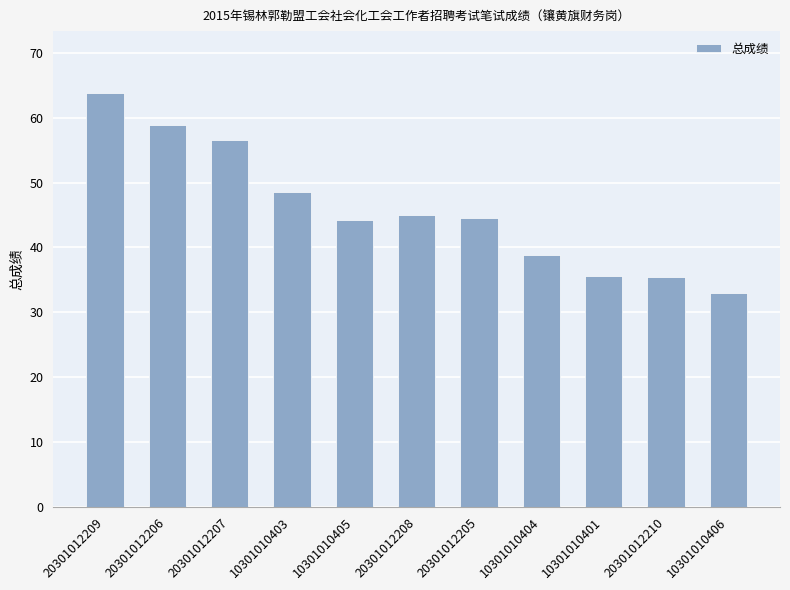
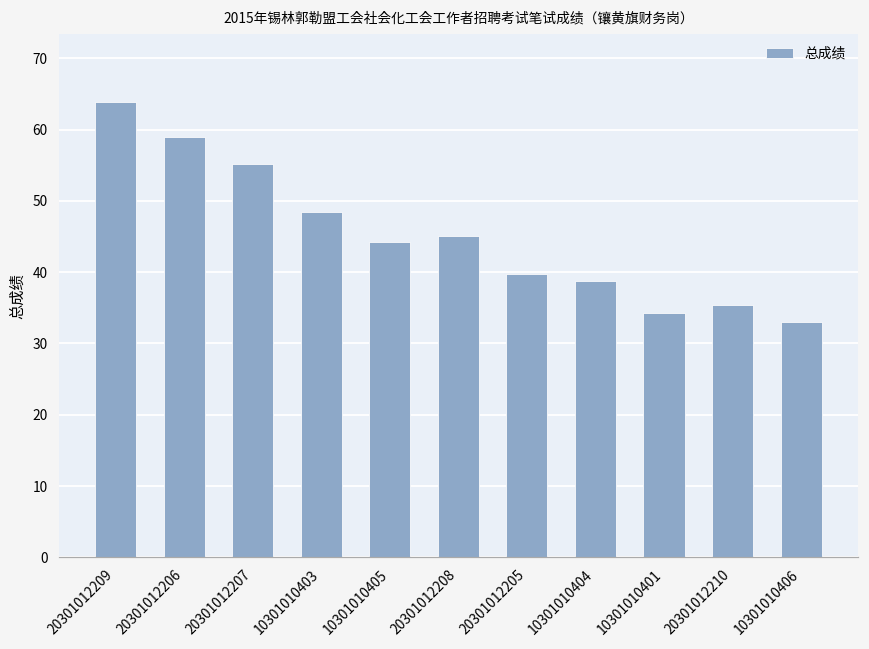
  {
    "20301012209": 64,
    "20301012206": 59,
-   "20301012207": 57,
+   "20301012207": 55,
    "10301010403": 49,
    "10301010405": 44,
    "20301012208": 45,
-   "20301012205": 45,
+   "20301012205": 40,
    "10301010404": 39,
-   "10301010401": 36,
+   "10301010401": 34,
    "20301012210": 35,
    "10301010406": 33
  }
